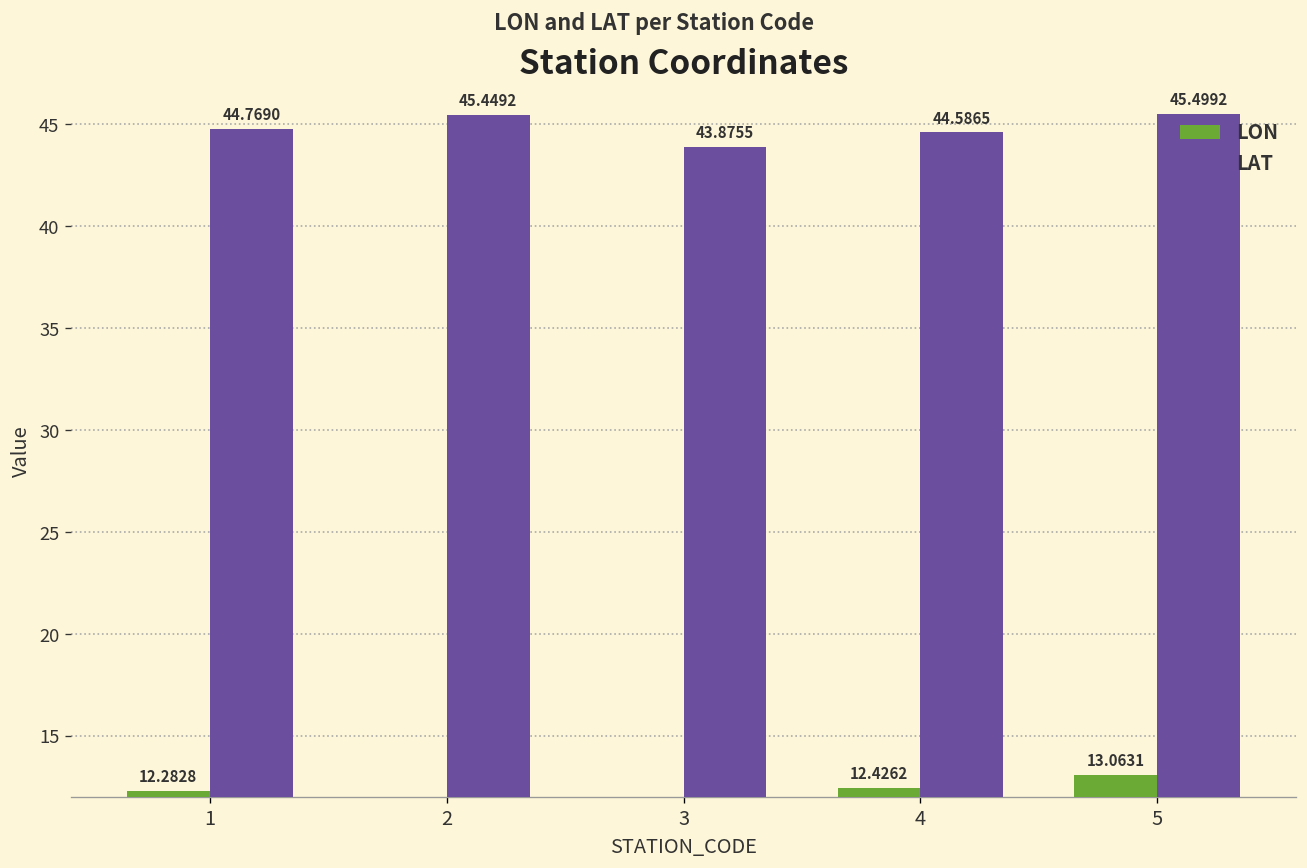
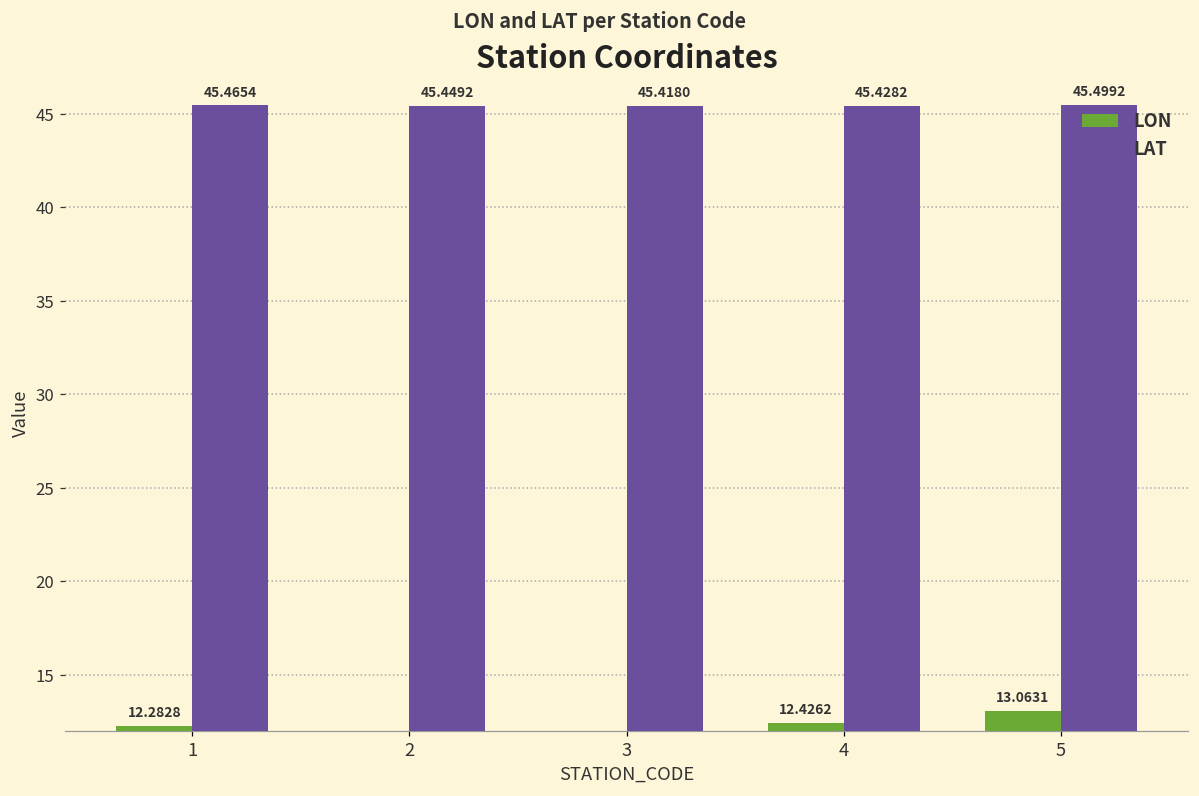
  {
    "LON": {
      "1": 12.2828,
      "4": 12.4262,
      "5": 13.0631
    },
    "LAT": {
-     "1": 44.7690,
+     "1": 45.4654,
      "2": 45.4492,
-     "3": 43.8755,
-     "4": 44.5865,
+     "3": 45.4180,
+     "4": 45.4282,
      "5": 45.4992
    }
  }
